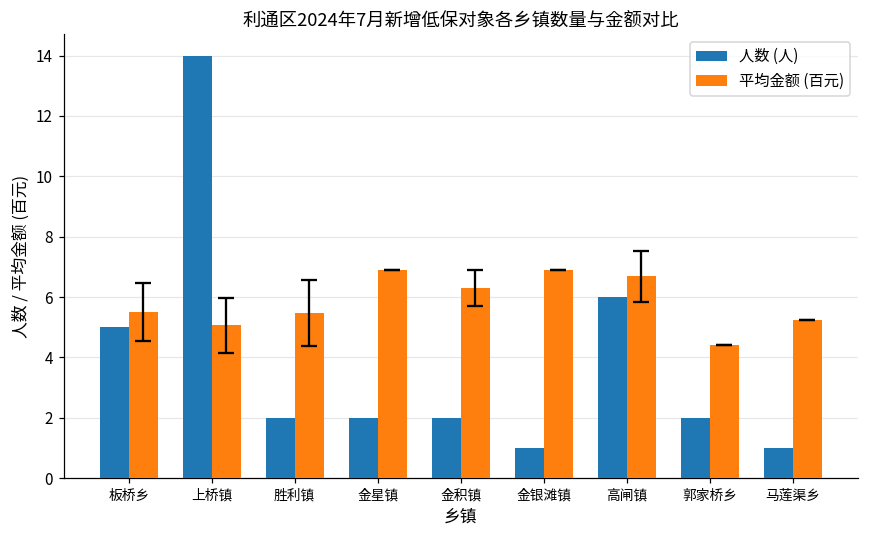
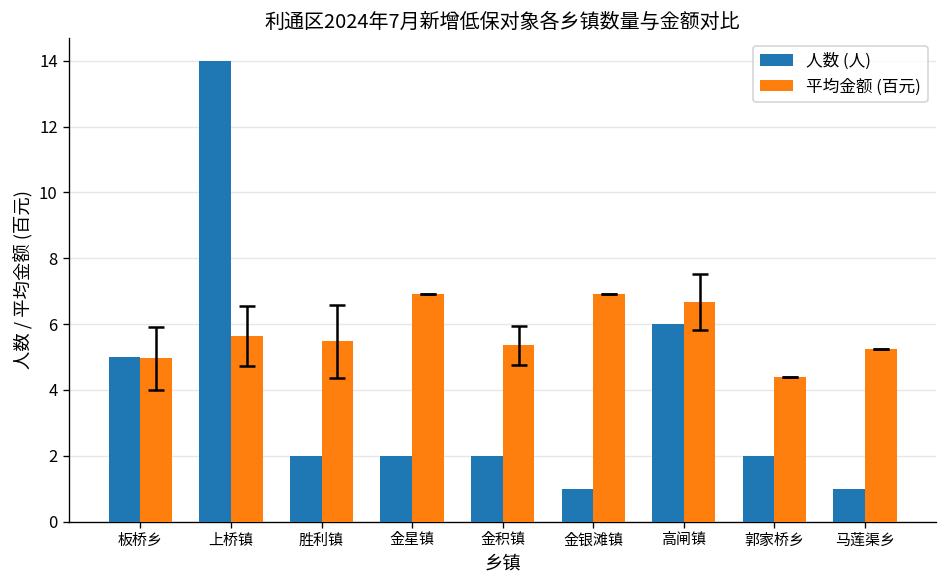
  {
    "平均金额 (百元)": {
-     "板桥乡": 5.5,
-     "上桥镇": 5.1,
+     "板桥乡": 5.0,
+     "上桥镇": 5.6,
      "胜利镇": 5.5,
      "金星镇": 6.9,
-     "金积镇": 6.3,
+     "金积镇": 5.4,
      "金银滩镇": 6.9,
      "高闸镇": 6.7,
      "郭家桥乡": 4.4,
      "马莲渠乡": 5.2
    }
  }
